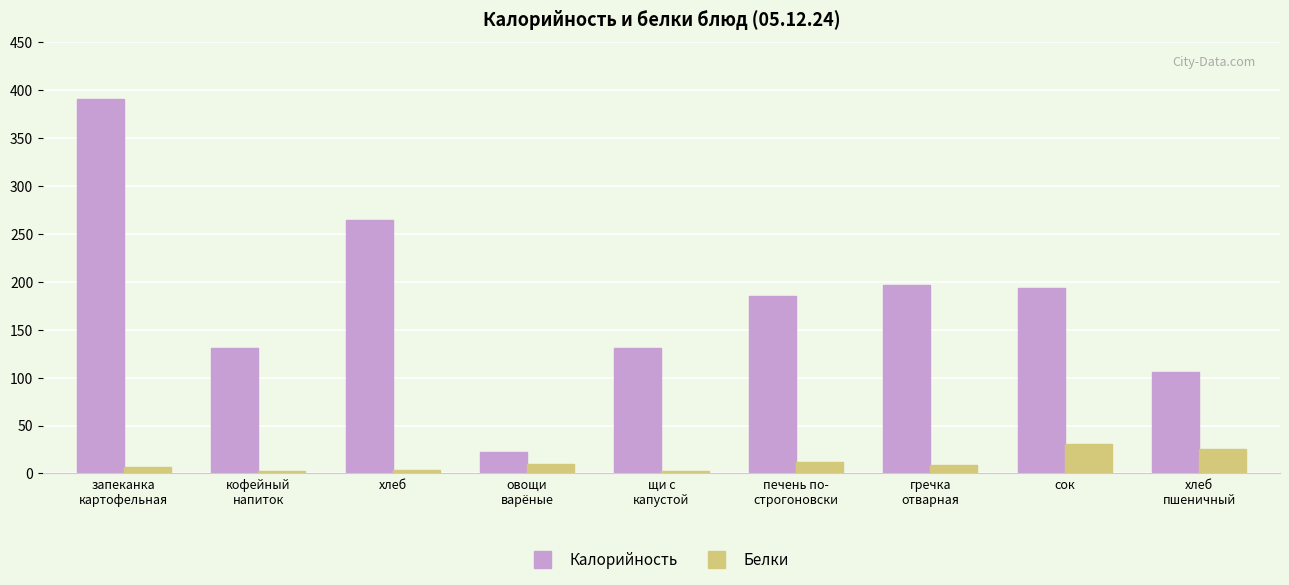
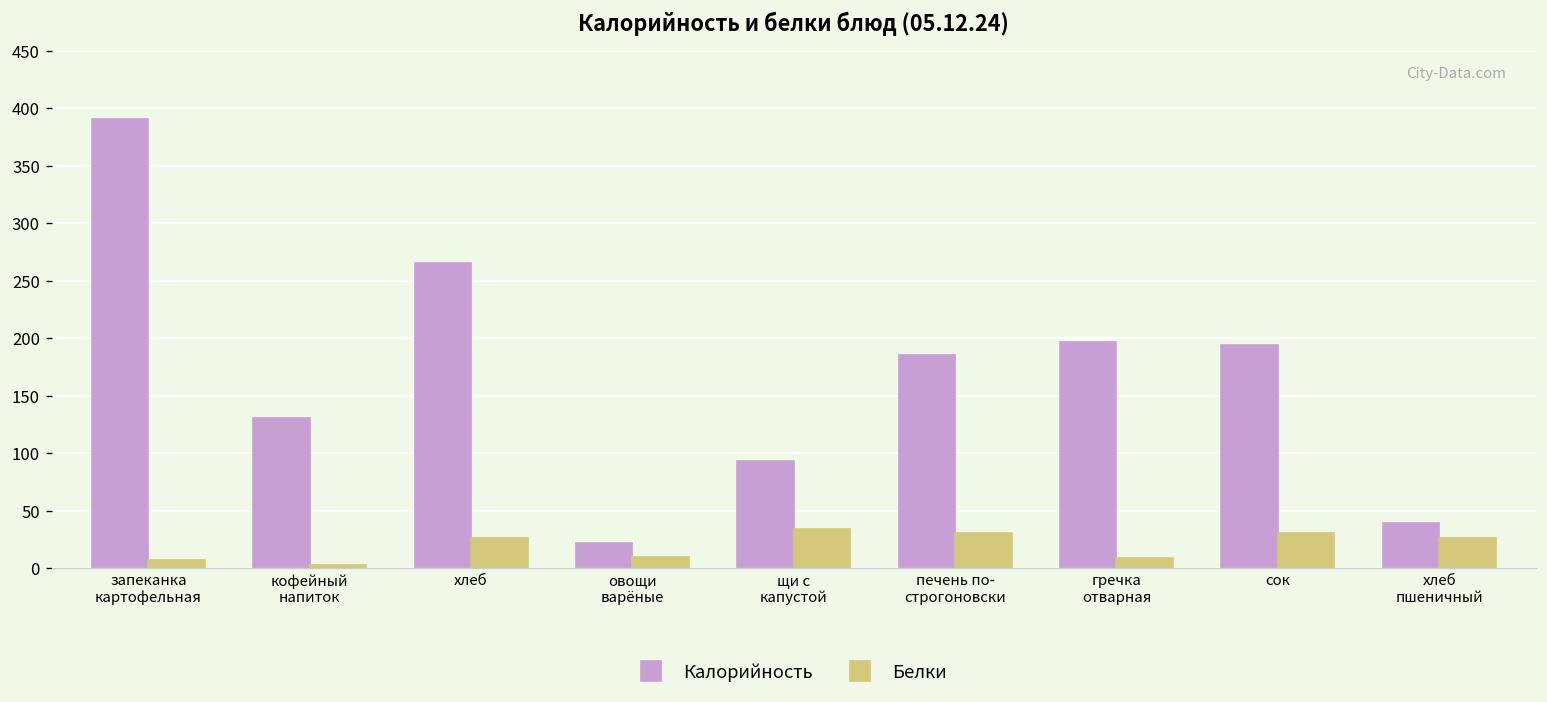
  {
    "Калорийность": {
      "запеканка картофельная": 390,
      "кофейный напиток": 130,
      "хлеб": 270,
      "овощи варёные": 20,
-     "щи с капустой": 130,
+     "щи с капустой": 90,
      "печень по- строгоновски": 190,
      "гречка отварная": 200,
      "сок": 190,
-     "хлеб пшеничный": 110
+     "хлеб пшеничный": 40
    },
    "Белки": {
      "запеканка картофельная": 10,
      "кофейный напиток": 0,
-     "хлеб": 0,
+     "хлеб": 30,
      "овощи варёные": 10,
-     "щи с капустой": 0,
-     "печень по- строгоновски": 10,
+     "щи с капустой": 30,
+     "печень по- строгоновски": 30,
      "гречка отварная": 10,
      "сок": 30,
      "хлеб пшеничный": 30
    }
  }
